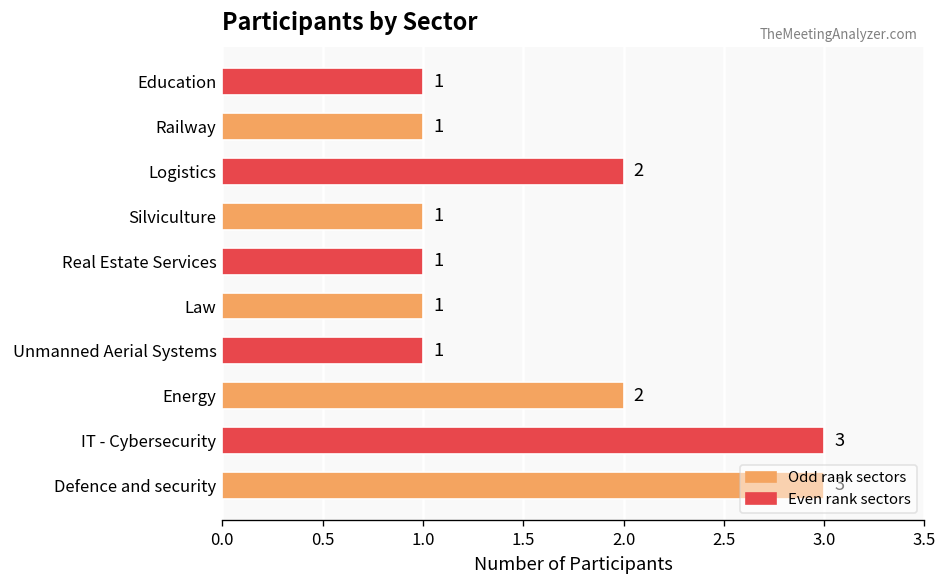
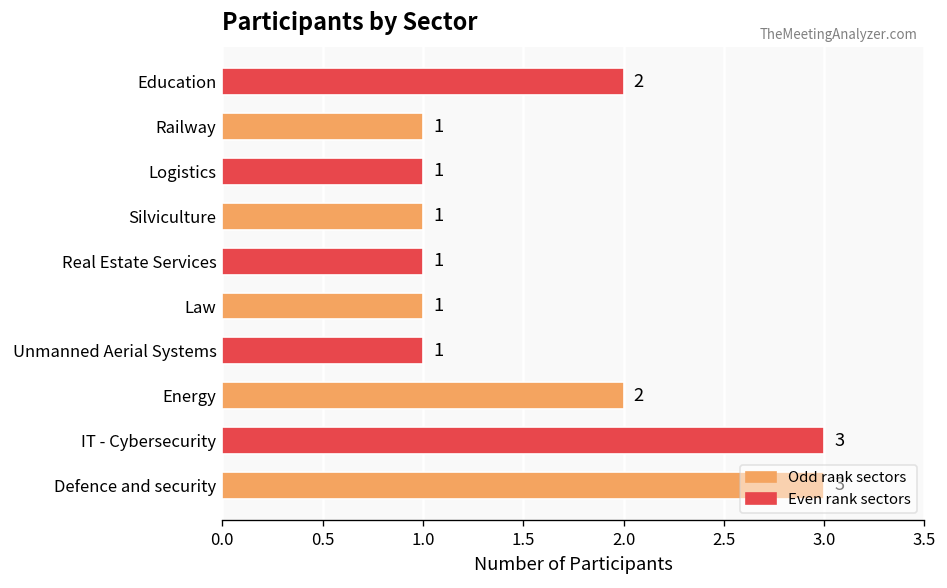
  {
-   "Education": 1,
+   "Education": 2,
    "Railway": 1,
-   "Logistics": 2,
+   "Logistics": 1,
    "Silviculture": 1,
    "Real Estate Services": 1,
    "Law": 1,
    "Unmanned Aerial Systems": 1,
    "Energy": 2,
    "IT - Cybersecurity": 3
  }
